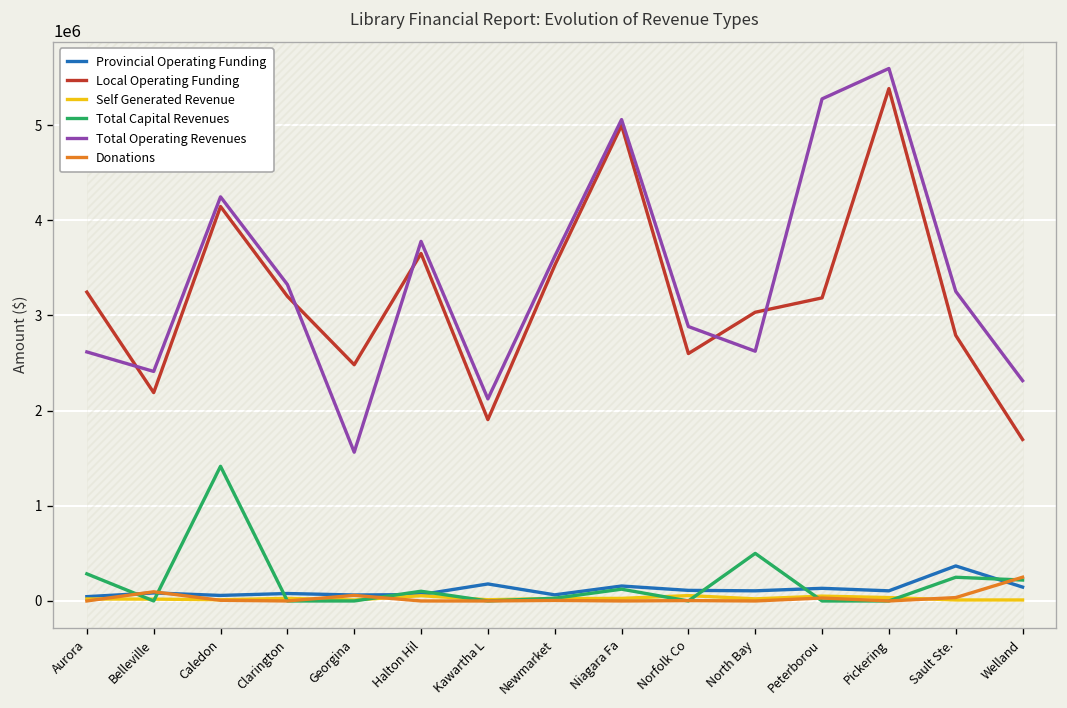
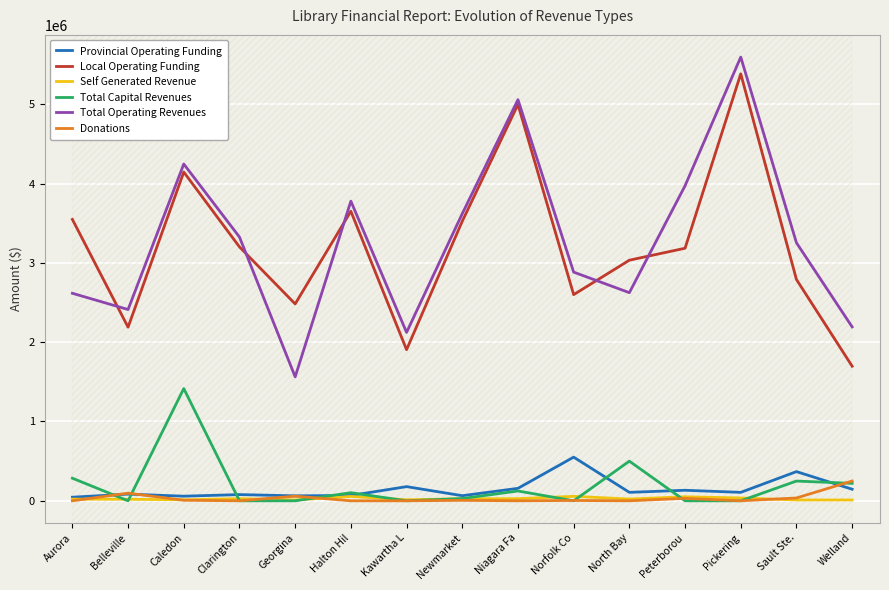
  {
    "Provincial Operating Funding": {
      "Caledon": 100000,
      "Clarington": 100000,
      "Kawartha L": 200000,
      "Newmarket": 100000,
      "Niagara Fa": 200000,
-     "Norfolk Co": 100000,
+     "Norfolk Co": 600000,
      "North Bay": 100000,
      "Peterborou": 100000,
      "Pickering": 100000,
      "Sault Ste.": 400000,
      "Welland": 100000
    },
    "Local Operating Funding": {
-     "Aurora": 3200000,
+     "Aurora": 3500000,
      "Belleville": 2200000,
      "Caledon": 4100000,
      "Clarington": 3200000,
      "Georgina": 2500000,
      "Halton Hil": 3700000,
      "Kawartha L": 1900000,
      "Newmarket": 3500000,
      "Niagara Fa": 5000000,
      "Norfolk Co": 2600000,
      "North Bay": 3000000,
      "Peterborou": 3200000,
      "Pickering": 5400000,
      "Sault Ste.": 2800000,
      "Welland": 1700000
    },
    "Self Generated Revenue": {
      "Norfolk Co": 100000,
      "Pickering": 0,
      "Welland": 0
    },
    "Total Capital Revenues": {
      "Aurora": 300000,
      "Caledon": 1400000,
      "Halton Hil": 100000,
      "Niagara Fa": 100000,
      "North Bay": 500000,
      "Sault Ste.": 200000
    },
    "Total Operating Revenues": {
      "Aurora": 2600000,
      "Belleville": 2400000,
      "Caledon": 4200000,
      "Clarington": 3300000,
      "Georgina": 1600000,
      "Halton Hil": 3800000,
      "Kawartha L": 2100000,
      "Newmarket": 3600000,
      "Niagara Fa": 5100000,
      "Norfolk Co": 2900000,
      "North Bay": 2600000,
-     "Peterborou": 5300000,
+     "Peterborou": 4000000,
      "Pickering": 5600000,
      "Sault Ste.": 3300000,
-     "Welland": 2300000
+     "Welland": 2200000
    },
    "Donations": {
      "Halton Hil": 0
    }
  }
